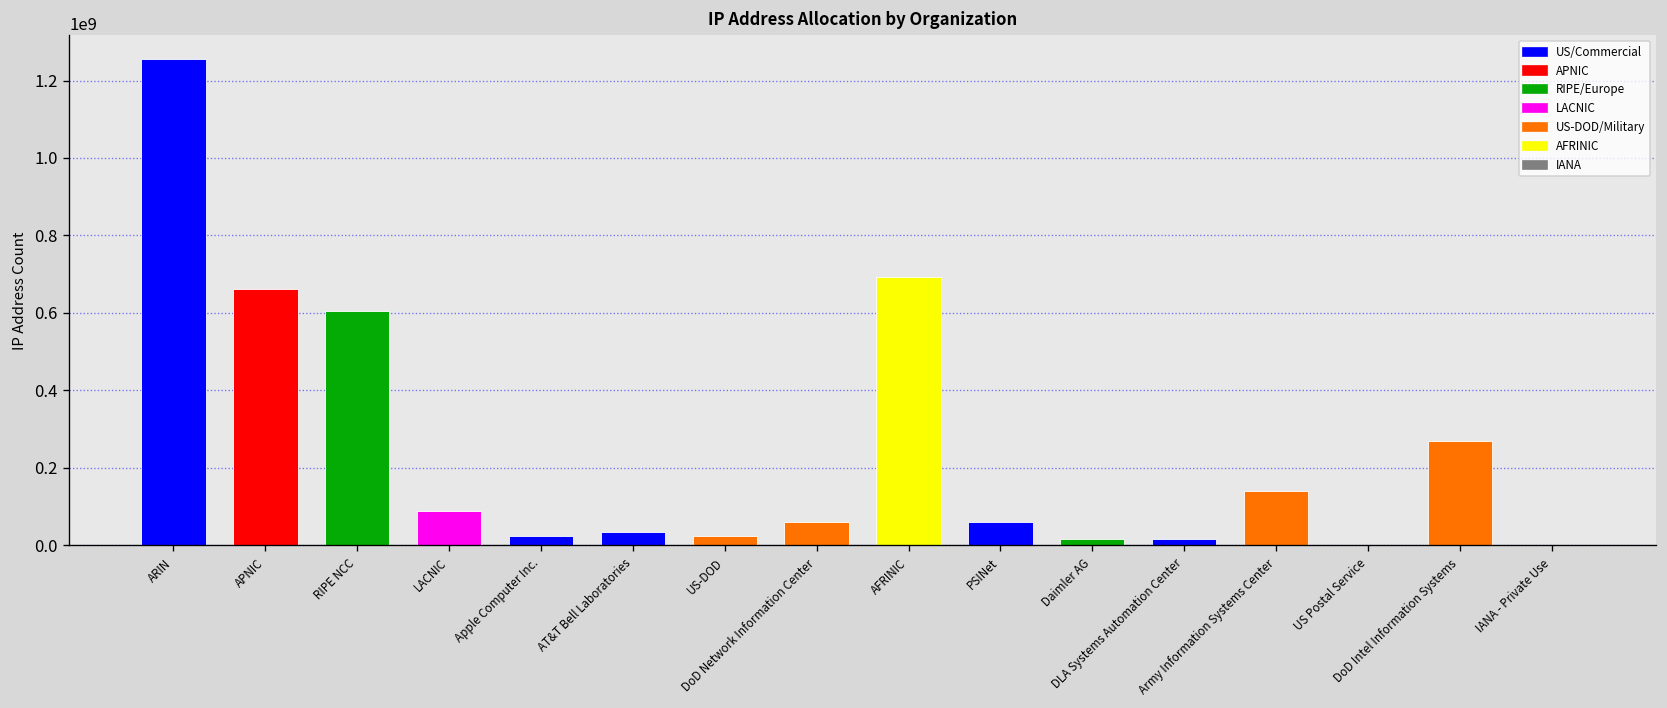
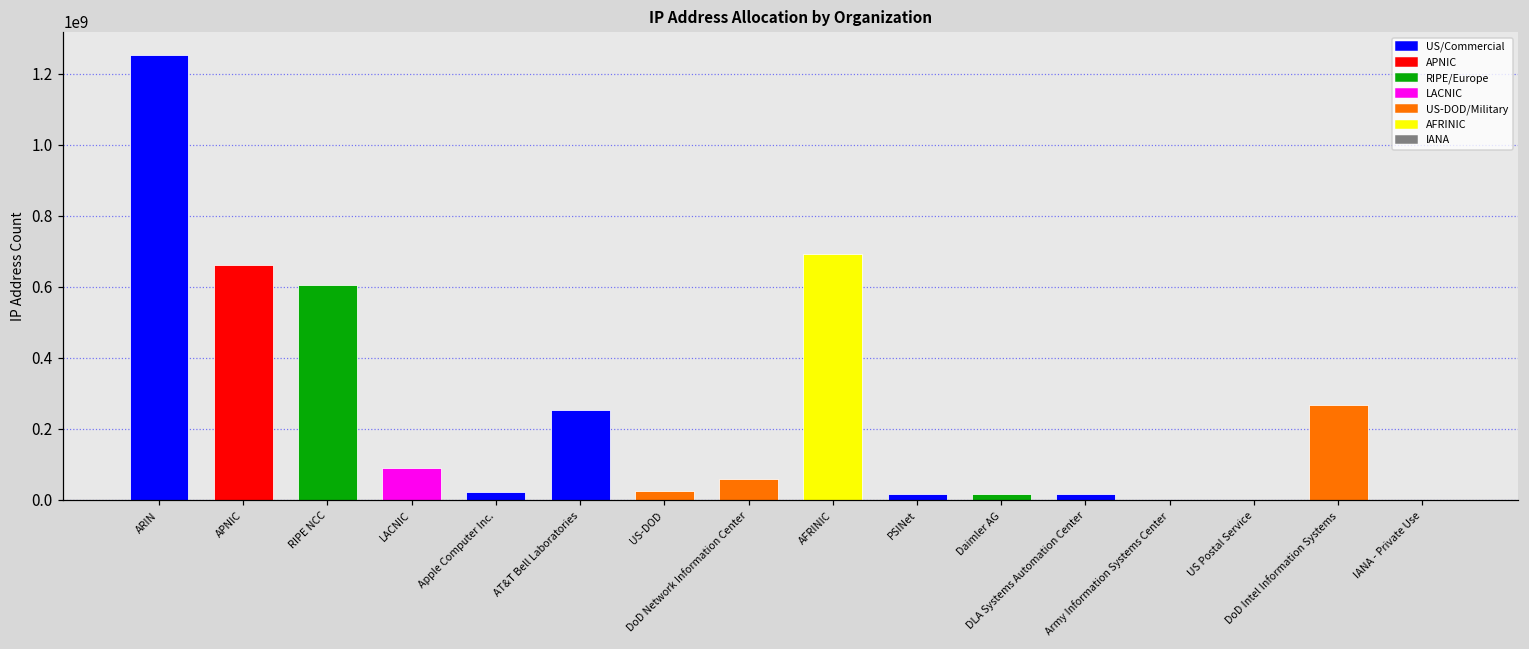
  {
    "ARIN": 1250000000,
    "APNIC": 660000000,
    "RIPE NCC": 610000000,
    "LACNIC": 90000000,
    "Apple Computer Inc.": 20000000,
-   "AT&T Bell Laboratories": 40000000,
+   "AT&T Bell Laboratories": 250000000,
    "US-DOD": 30000000,
    "DoD Network Information Center": 60000000,
    "AFRINIC": 690000000,
-   "PSINet": 60000000,
+   "PSINet": 20000000,
    "Daimler AG": 20000000,
    "DLA Systems Automation Center": 20000000,
-   "Army Information Systems Center": 140000000,
+   "Army Information Systems Center": 0,
    "DoD Intel Information Systems": 270000000
  }
